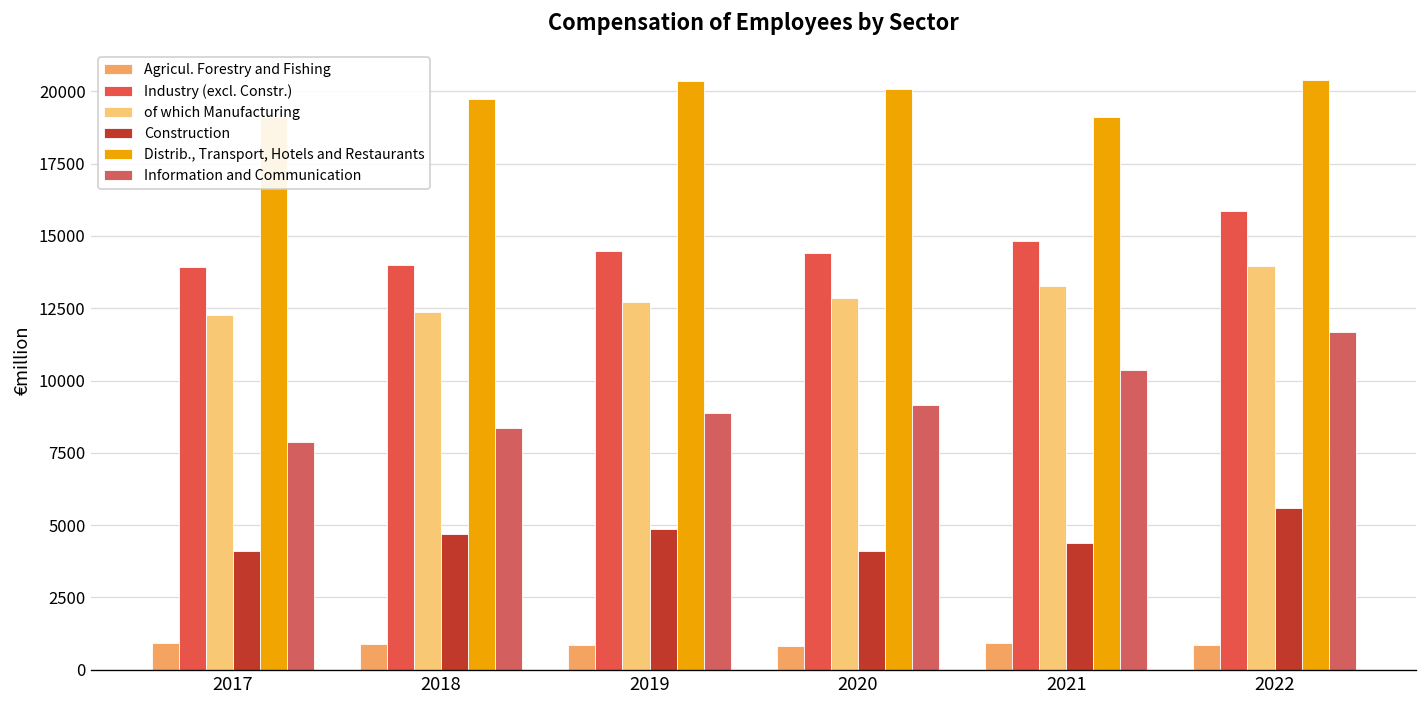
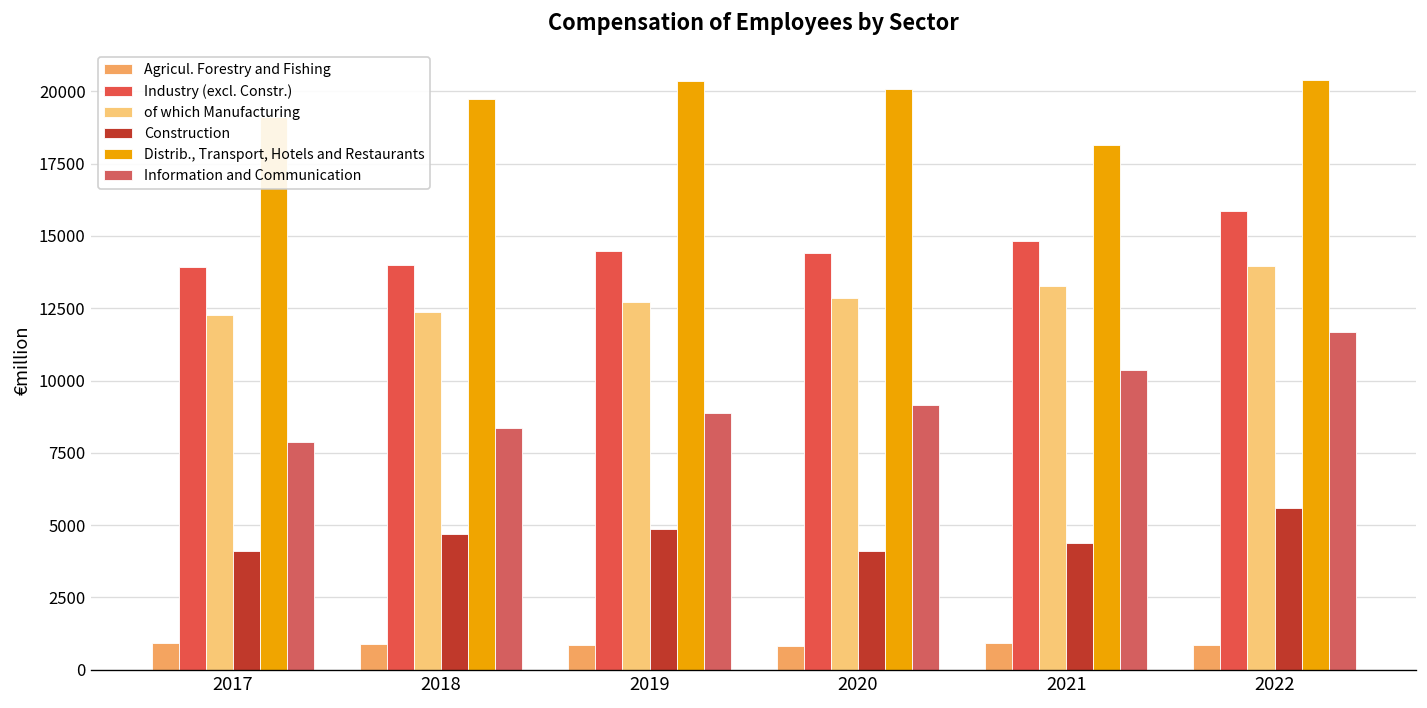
  {
    "Distrib., Transport, Hotels and Restaurants": {
      "2018": 19700,
      "2019": 20400,
      "2020": 20100,
-     "2021": 19100,
+     "2021": 18100,
      "2022": 20400
    }
  }
